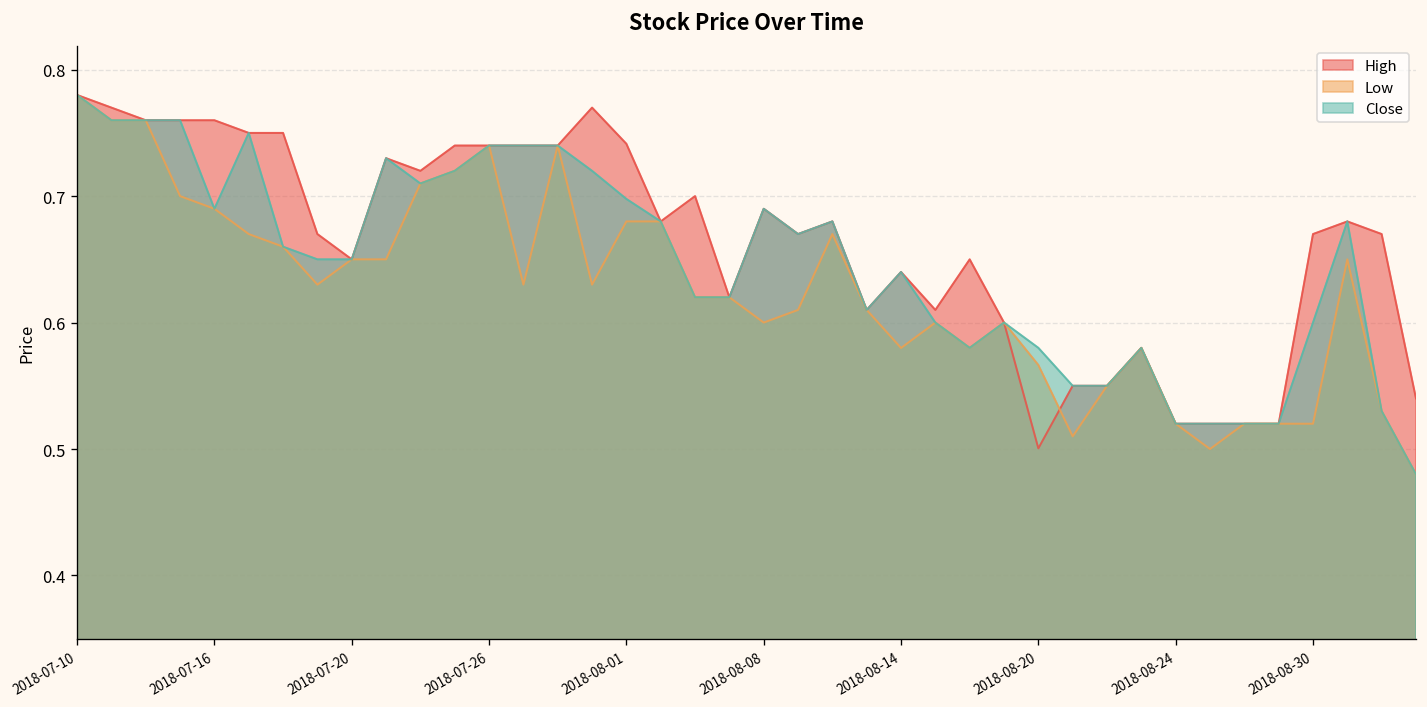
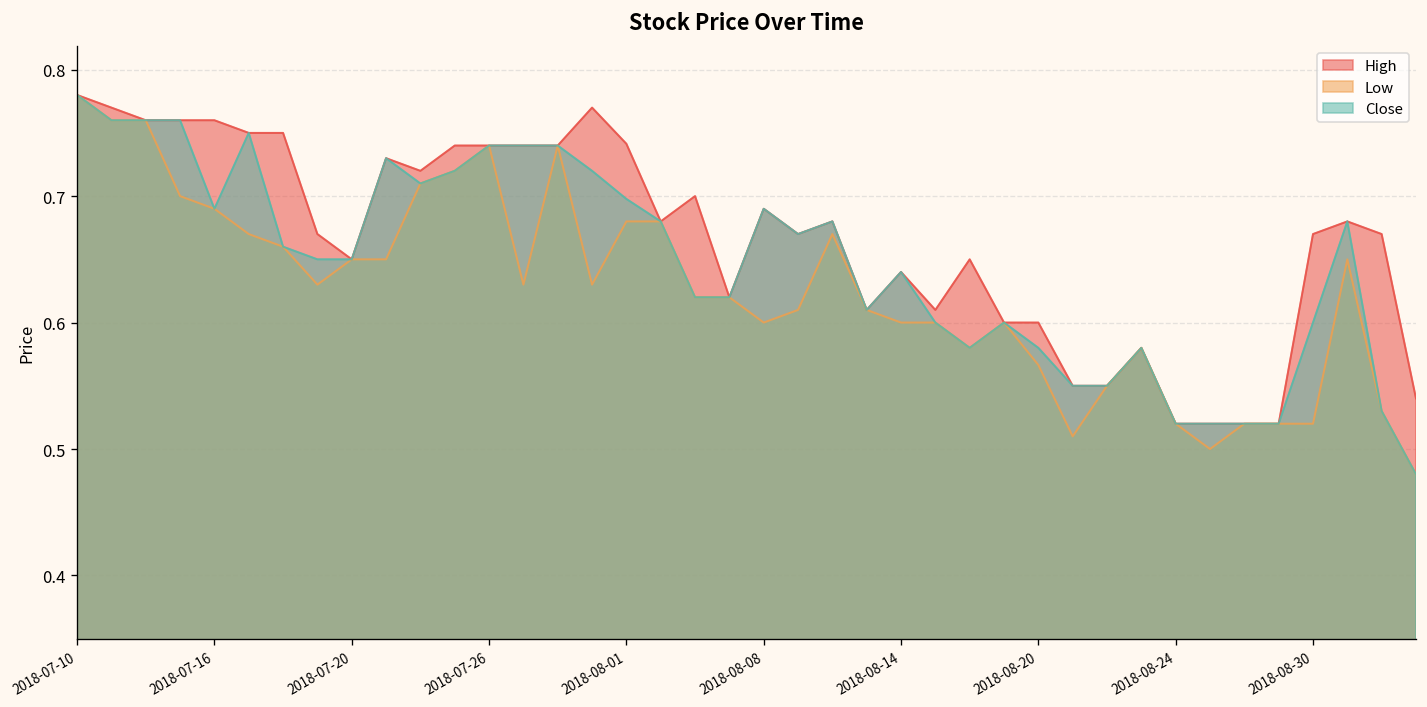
  {
    "High": {
      "2018-07-16": 0.760,
      "2018-08-01": 0.741,
-     "2018-08-20": 0.501,
+     "2018-08-20": 0.600,
      "2018-08-30": 0.670
    },
    "Low": {
      "2018-08-01": 0.680,
      "2018-08-08": 0.600,
-     "2018-08-14": 0.580,
+     "2018-08-14": 0.600,
      "2018-08-20": 0.566,
      "2018-08-30": 0.520
    },
    "Close": {
      "2018-08-01": 0.698,
      "2018-08-20": 0.580,
      "2018-08-30": 0.600
    }
  }
